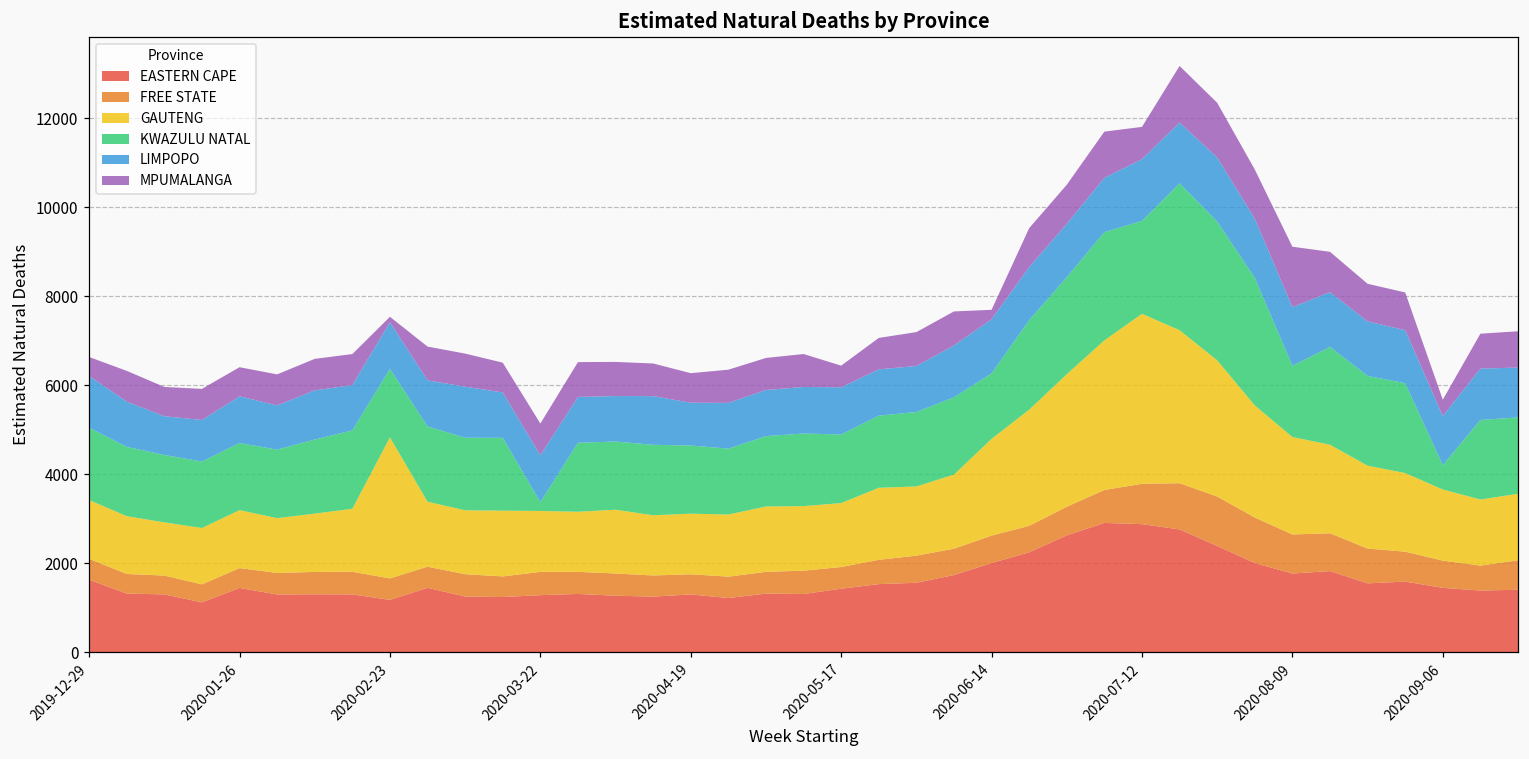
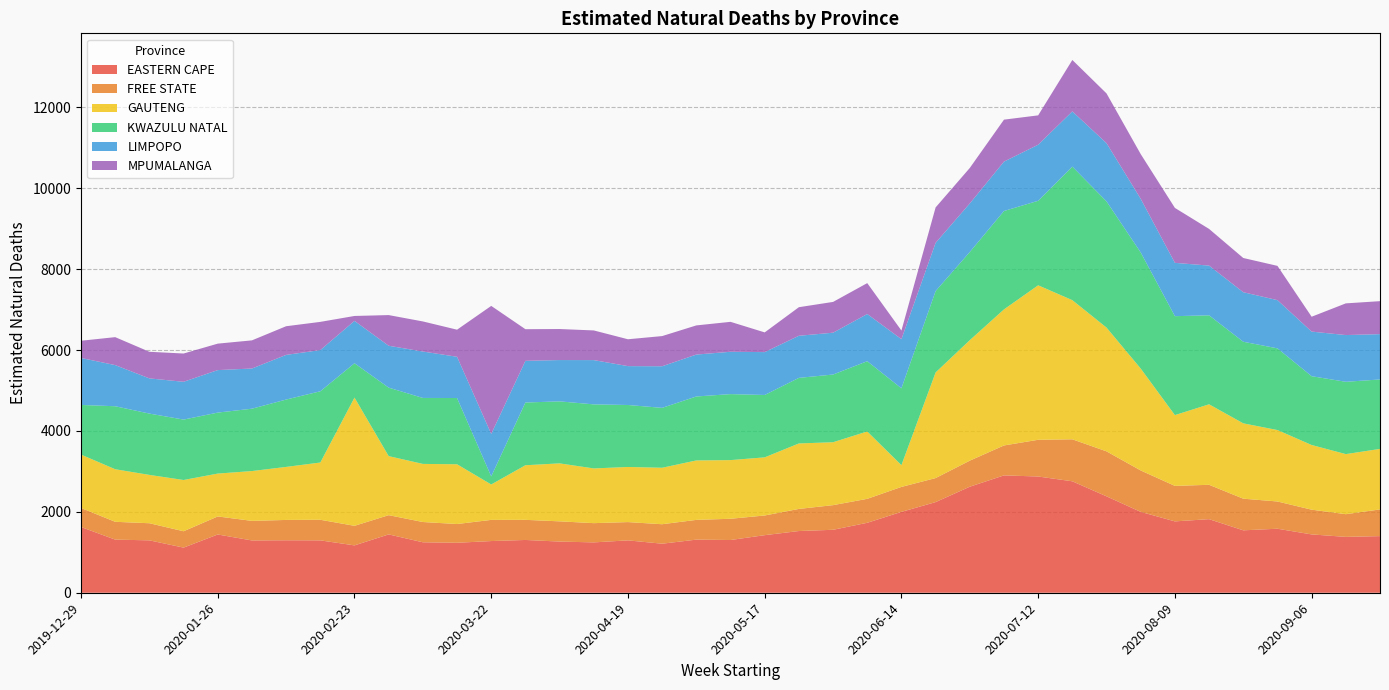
  {
    "GAUTENG": {
      "2019-12-29": 1300,
-     "2020-01-26": 1300,
+     "2020-01-26": 1100,
      "2020-02-23": 3200,
-     "2020-03-22": 1400,
+     "2020-03-22": 900,
      "2020-04-19": 1400,
      "2020-05-17": 1400,
-     "2020-06-14": 2200,
+     "2020-06-14": 500,
      "2020-07-12": 3800,
-     "2020-08-09": 2200,
+     "2020-08-09": 1800,
      "2020-09-06": 1600
    },
    "KWAZULU NATAL": {
-     "2019-12-29": 1600,
+     "2019-12-29": 1200,
      "2020-01-26": 1500,
-     "2020-02-23": 1500,
+     "2020-02-23": 800,
      "2020-03-22": 200,
      "2020-04-19": 1500,
      "2020-05-17": 1500,
-     "2020-06-14": 1500,
+     "2020-06-14": 1900,
      "2020-07-12": 2100,
-     "2020-08-09": 1600,
-     "2020-09-06": 500
+     "2020-08-09": 2400,
+     "2020-09-06": 1700
    },
    "LIMPOPO": {
      "2019-12-29": 1200,
      "2020-01-26": 1100,
      "2020-02-23": 1000,
      "2020-03-22": 1100,
      "2020-04-19": 1000,
      "2020-05-17": 1100,
      "2020-06-14": 1200,
      "2020-07-12": 1400,
      "2020-08-09": 1300,
      "2020-09-06": 1100
    },
    "MPUMALANGA": {
      "2019-12-29": 400,
      "2020-01-26": 700,
      "2020-02-23": 100,
-     "2020-03-22": 700,
+     "2020-03-22": 3200,
      "2020-04-19": 700,
      "2020-05-17": 500,
      "2020-06-14": 200,
      "2020-07-12": 700,
      "2020-08-09": 1400,
      "2020-09-06": 400
    }
  }
